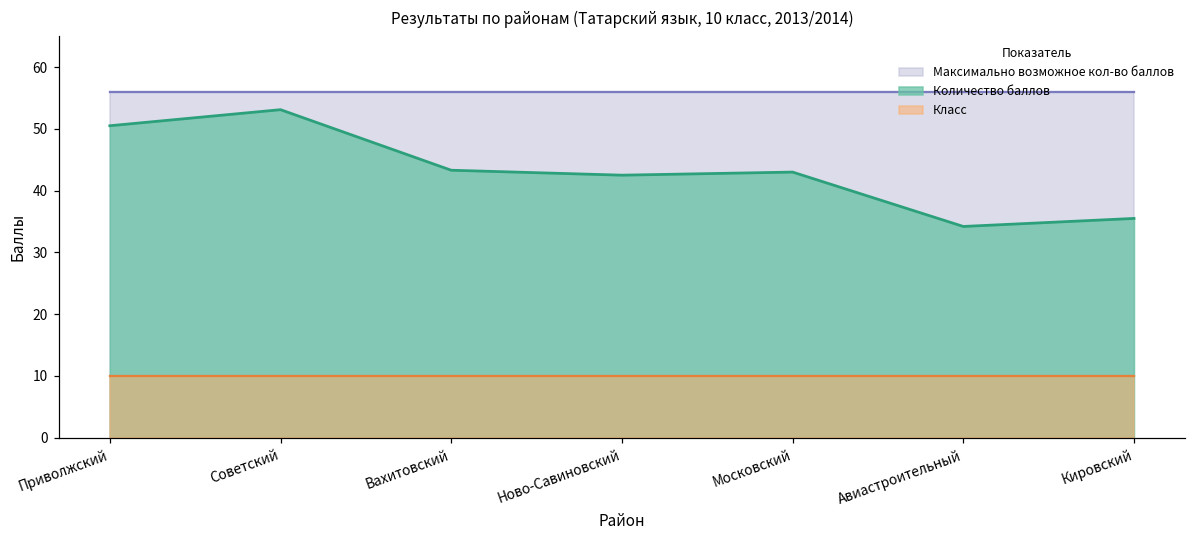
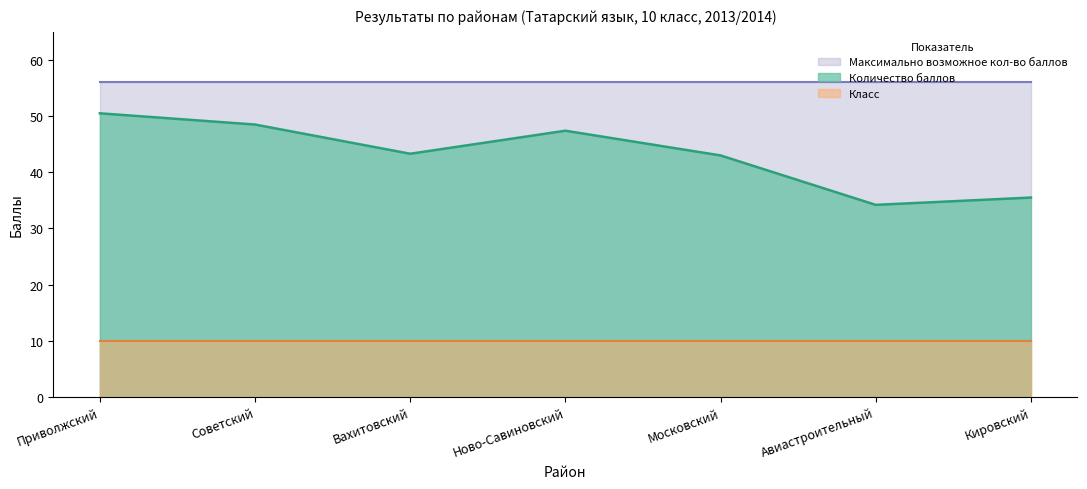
  {
    "Максимально возможное кол-во баллов": {
      "Приволжский": 56,
      "Советский": 56,
      "Вахитовский": 56,
      "Ново-Савиновский": 56,
      "Московский": 56,
      "Авиастроительный": 56,
      "Кировский": 56
    },
    "Количество баллов": {
      "Приволжский": 51,
-     "Советский": 53,
+     "Советский": 49,
      "Вахитовский": 43,
-     "Ново-Савиновский": 43,
+     "Ново-Савиновский": 47,
      "Московский": 43,
      "Авиастроительный": 34,
      "Кировский": 36
    },
    "Класс": {
      "Приволжский": 10,
      "Советский": 10,
      "Вахитовский": 10,
      "Ново-Савиновский": 10,
      "Московский": 10,
      "Авиастроительный": 10,
      "Кировский": 10
    }
  }
